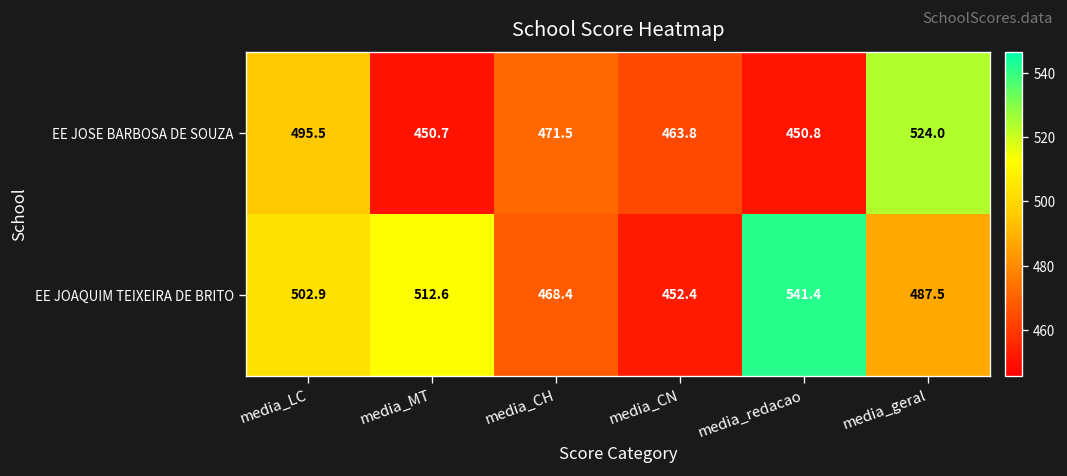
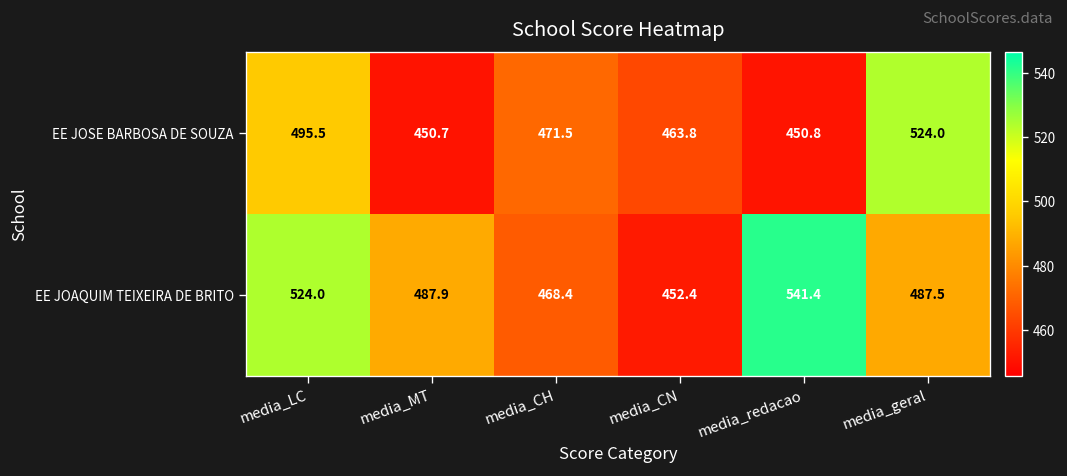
  {
    "EE JOSE BARBOSA DE SOUZA": {
      "media_LC": 495.5,
      "media_MT": 450.7,
      "media_CH": 471.5,
      "media_CN": 463.8,
      "media_redacao": 450.8,
      "media_geral": 524.0
    },
    "EE JOAQUIM TEIXEIRA DE BRITO": {
-     "media_LC": 502.9,
-     "media_MT": 512.6,
+     "media_LC": 524.0,
+     "media_MT": 487.9,
      "media_CH": 468.4,
      "media_CN": 452.4,
      "media_redacao": 541.4,
      "media_geral": 487.5
    }
  }
